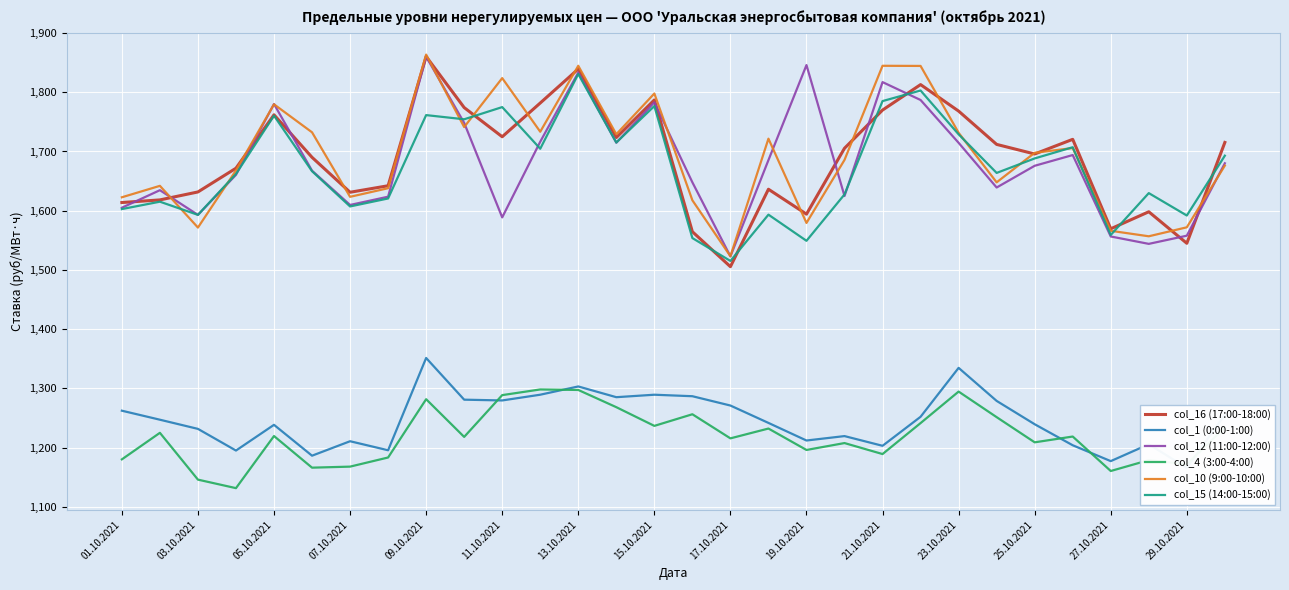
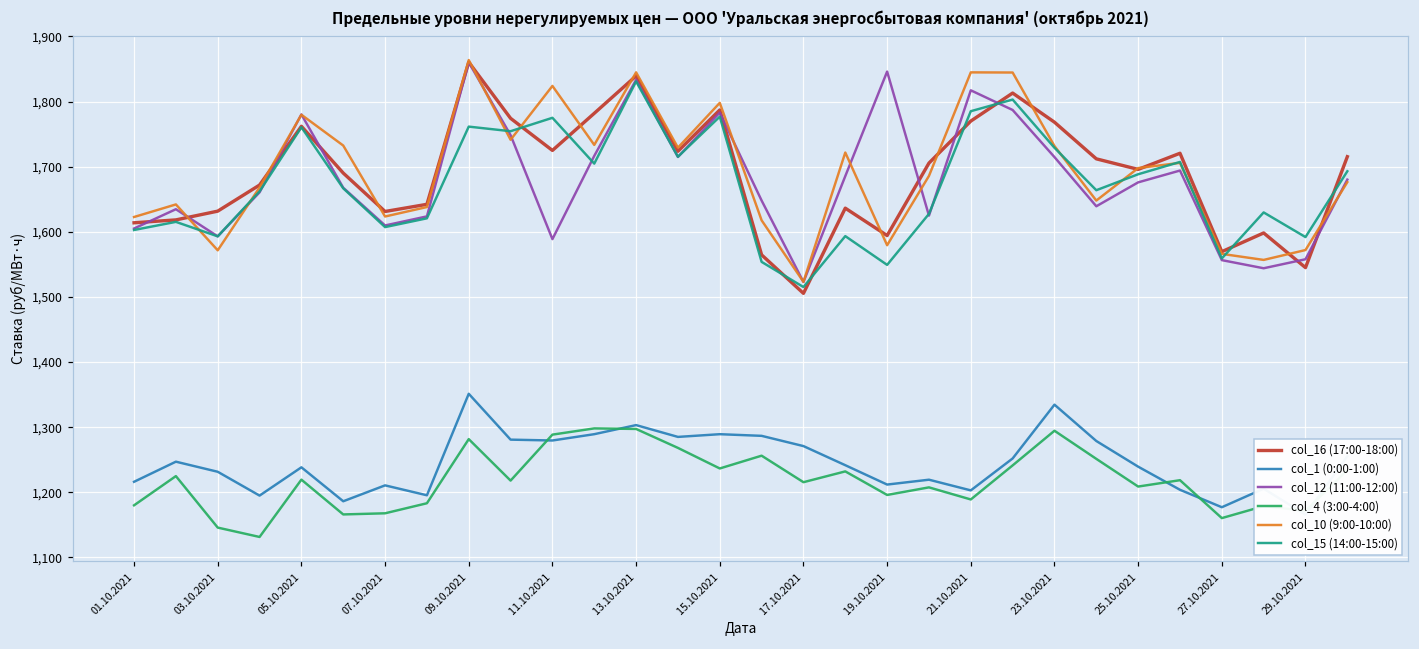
  {
    "col_16 (17:00-18:00)": {
      "01.10.2021": "1,610",
      "03.10.2021": "1,630",
      "07.10.2021": "1,630",
      "11.10.2021": "1,720",
      "13.10.2021": "1,840",
      "17.10.2021": "1,510",
      "19.10.2021": "1,590",
      "21.10.2021": "1,770",
      "23.10.2021": "1,770",
      "29.10.2021": "1,540"
    },
    "col_1 (0:00-1:00)": {
-     "01.10.2021": "1,260",
+     "01.10.2021": "1,220",
      "03.10.2021": "1,230",
      "05.10.2021": "1,240",
      "07.10.2021": "1,210",
      "09.10.2021": "1,350",
      "11.10.2021": "1,280",
      "13.10.2021": "1,300",
      "15.10.2021": "1,290",
      "17.10.2021": "1,270",
      "19.10.2021": "1,210",
      "21.10.2021": "1,200",
      "23.10.2021": "1,330",
      "25.10.2021": "1,240",
      "27.10.2021": "1,180"
    },
    "col_12 (11:00-12:00)": {
      "11.10.2021": "1,590",
      "19.10.2021": "1,850",
      "21.10.2021": "1,820",
      "23.10.2021": "1,710",
      "25.10.2021": "1,680",
      "29.10.2021": "1,560"
    },
    "col_10 (9:00-10:00)": {
      "01.10.2021": "1,620",
      "03.10.2021": "1,570",
      "07.10.2021": "1,620",
      "11.10.2021": "1,820",
      "13.10.2021": "1,840",
      "15.10.2021": "1,800",
      "19.10.2021": "1,580",
      "21.10.2021": "1,840",
      "29.10.2021": "1,570"
    }
  }
